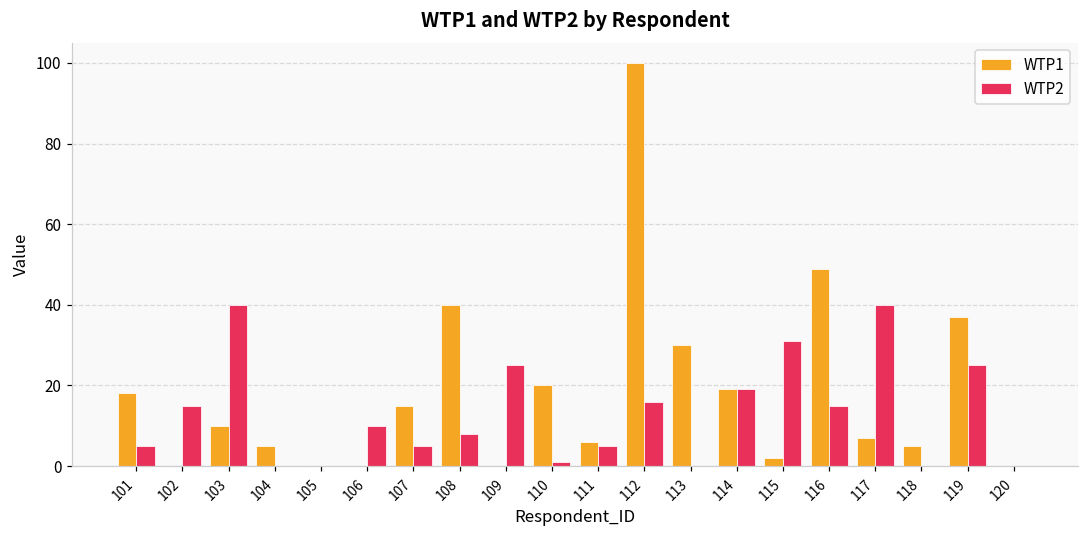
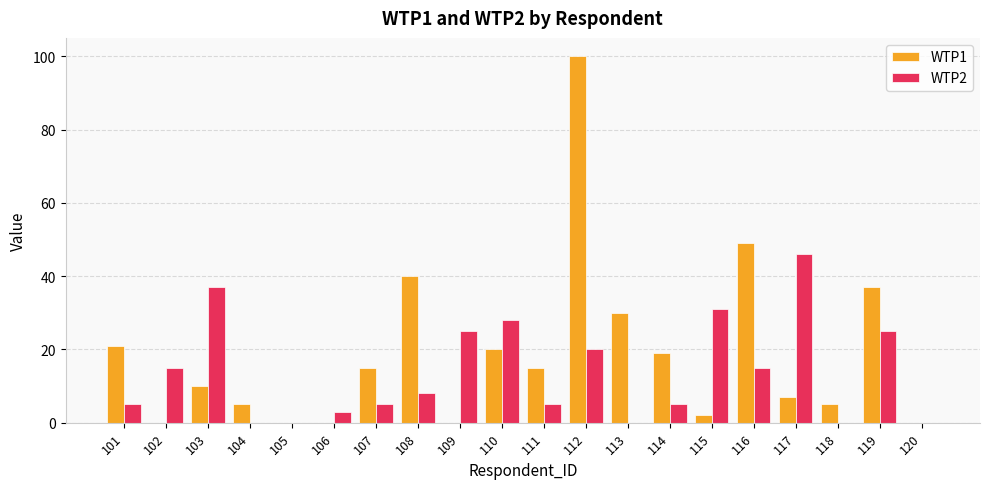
  {
    "WTP1": {
-     "101": 18,
+     "101": 21,
      "102": 0,
      "103": 10,
      "104": 5,
      "105": 0,
      "106": 0,
      "107": 15,
      "108": 40,
      "109": 0,
      "110": 20,
-     "111": 6,
+     "111": 15,
      "112": 100,
      "113": 30,
      "114": 19,
      "115": 2,
      "116": 49,
      "117": 7,
      "118": 5,
      "119": 37,
      "120": 0
    },
    "WTP2": {
      "101": 5,
      "102": 15,
-     "103": 40,
+     "103": 37,
      "104": 0,
      "105": 0,
-     "106": 10,
+     "106": 3,
      "107": 5,
      "108": 8,
      "109": 25,
-     "110": 1,
+     "110": 28,
      "111": 5,
-     "112": 16,
+     "112": 20,
      "113": 0,
-     "114": 19,
+     "114": 5,
      "115": 31,
      "116": 15,
-     "117": 40,
+     "117": 46,
      "118": 0,
      "119": 25,
      "120": 0
    }
  }
